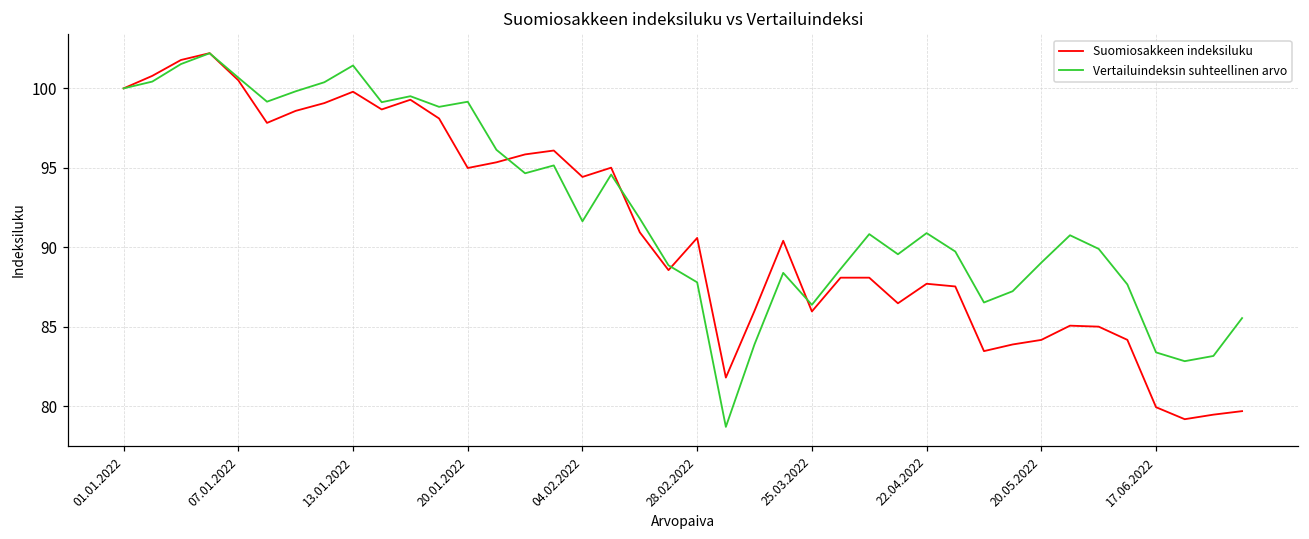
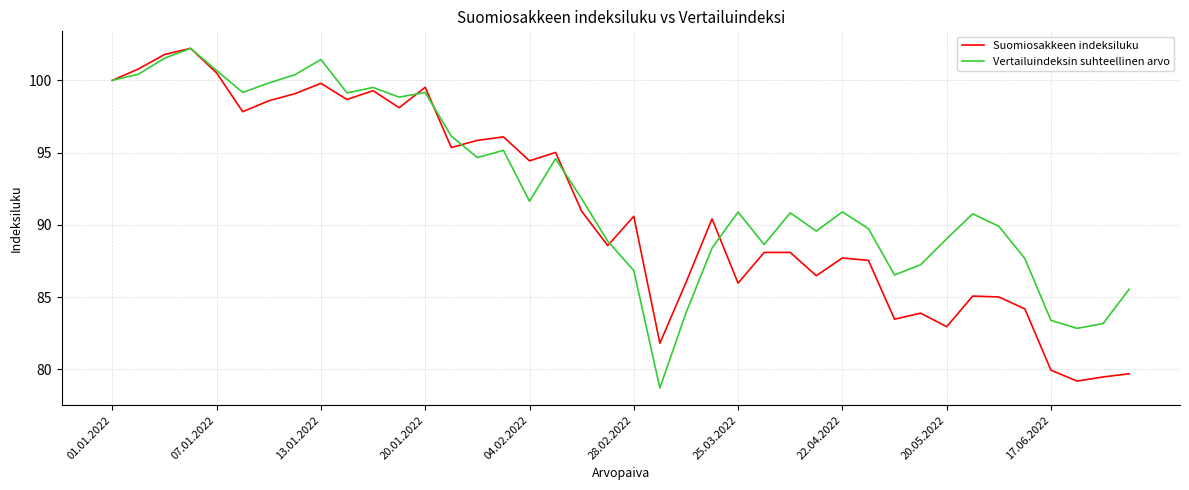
  {
    "Suomiosakkeen indeksiluku": {
      "13.01.2022": 99.8,
-     "20.01.2022": 95.0,
+     "20.01.2022": 99.5,
      "04.02.2022": 94.4,
      "28.02.2022": 90.6,
      "25.03.2022": 86.0,
      "22.04.2022": 87.7,
-     "20.05.2022": 84.2,
+     "20.05.2022": 82.9,
      "17.06.2022": 79.9
    },
    "Vertailuindeksin suhteellinen arvo": {
      "13.01.2022": 101.4,
      "20.01.2022": 99.2,
      "04.02.2022": 91.6,
-     "28.02.2022": 87.8,
-     "25.03.2022": 86.4,
+     "28.02.2022": 86.8,
+     "25.03.2022": 90.9,
      "22.04.2022": 90.9,
      "20.05.2022": 89.0,
      "17.06.2022": 83.4
    }
  }
